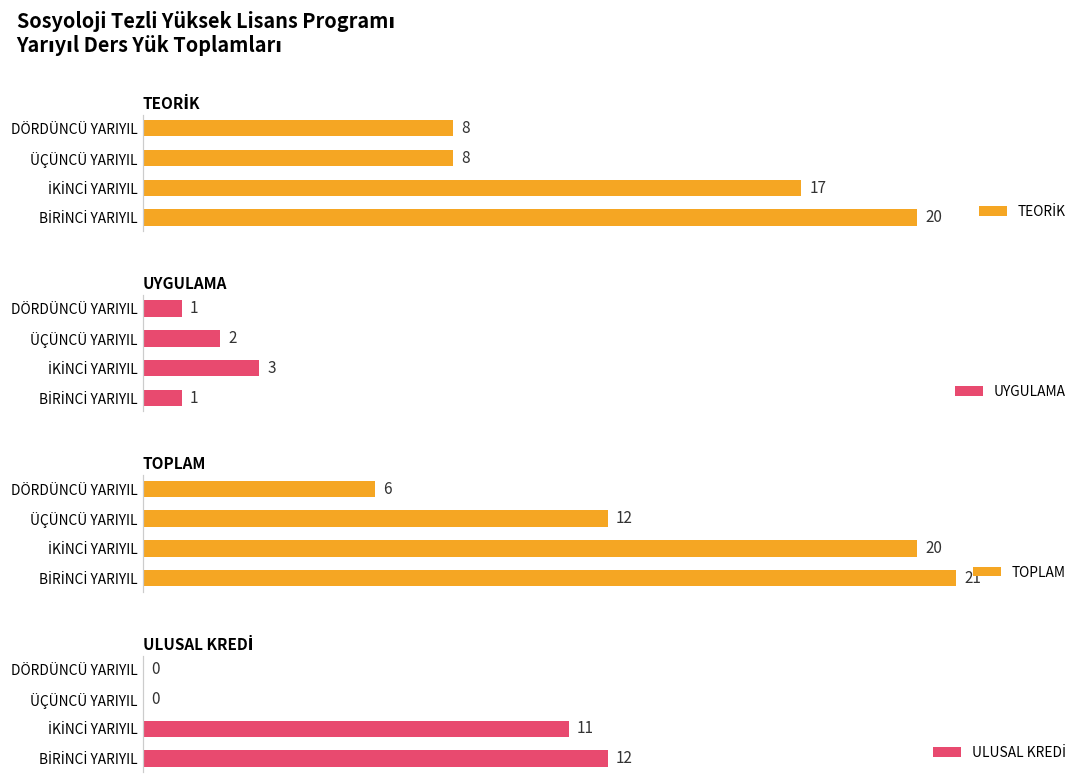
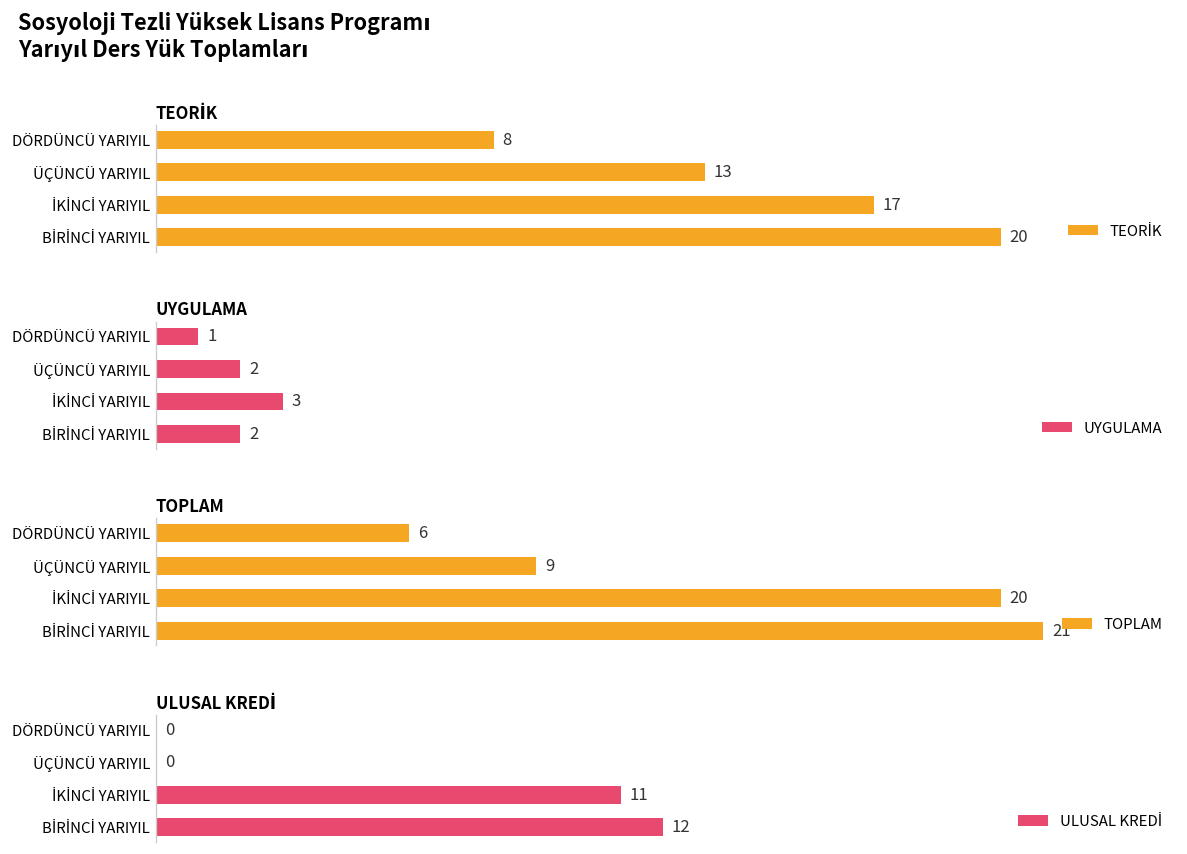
  {
    "TEORİK": {
      "DÖRDÜNCÜ YARIYIL": 8,
-     "ÜÇÜNCÜ YARIYIL": 8,
+     "ÜÇÜNCÜ YARIYIL": 13,
      "İKİNCİ YARIYIL": 17,
      "BİRİNCİ YARIYIL": 20
    },
    "UYGULAMA": {
      "DÖRDÜNCÜ YARIYIL": 1,
      "ÜÇÜNCÜ YARIYIL": 2,
      "İKİNCİ YARIYIL": 3,
-     "BİRİNCİ YARIYIL": 1
+     "BİRİNCİ YARIYIL": 2
    },
    "TOPLAM": {
      "DÖRDÜNCÜ YARIYIL": 6,
-     "ÜÇÜNCÜ YARIYIL": 12,
+     "ÜÇÜNCÜ YARIYIL": 9,
      "İKİNCİ YARIYIL": 20,
      "BİRİNCİ YARIYIL": 21
    },
    "ULUSAL KREDİ": {
      "DÖRDÜNCÜ YARIYIL": 0,
      "ÜÇÜNCÜ YARIYIL": 0,
      "İKİNCİ YARIYIL": 11,
      "BİRİNCİ YARIYIL": 12
    }
  }
